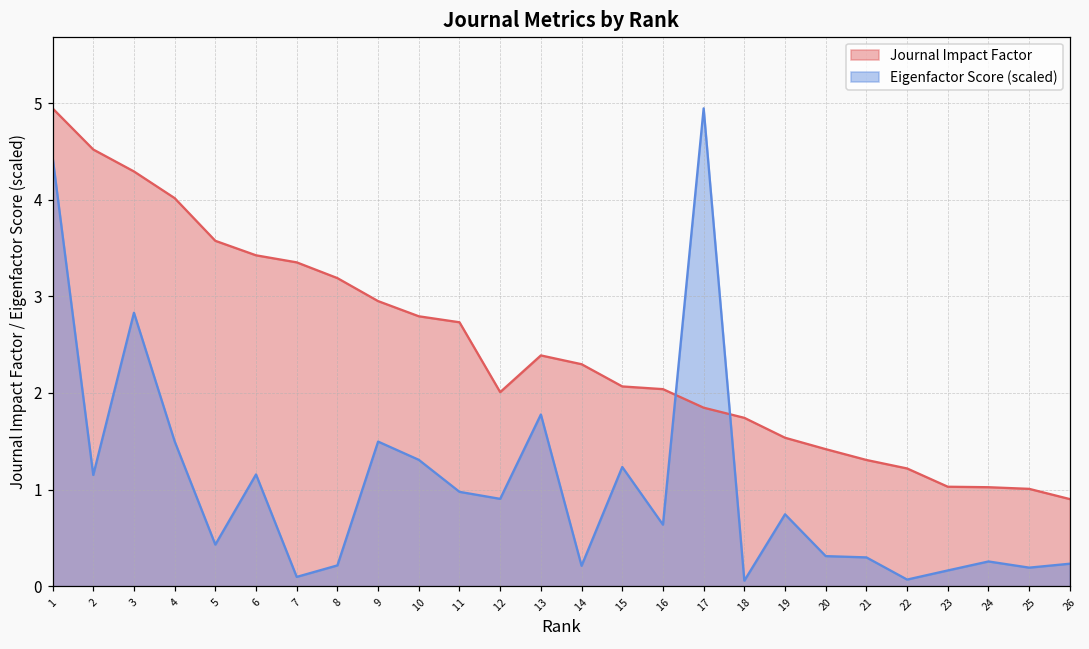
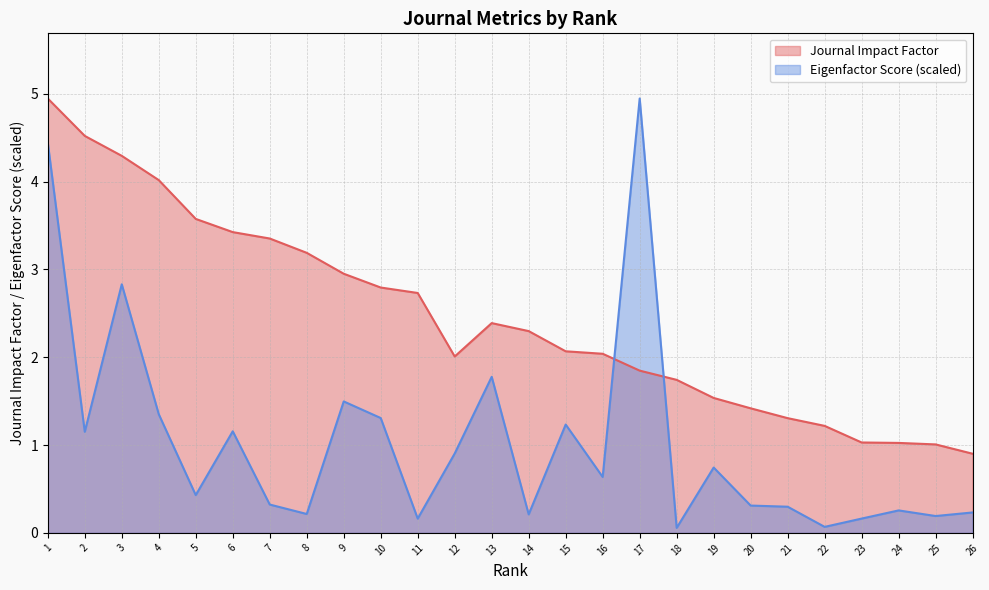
  {
    "Journal Impact Factor": {
      "1": 4.9,
      "2": 4.5,
      "3": 4.3,
      "4": 4.0,
      "5": 3.6,
      "6": 3.4,
      "7": 3.4,
      "8": 3.2,
      "9": 3.0,
      "10": 2.8,
      "11": 2.7,
      "12": 2.0,
      "13": 2.4,
      "14": 2.3,
      "15": 2.1,
      "16": 2.0,
      "17": 1.8,
      "18": 1.7,
      "19": 1.5,
      "20": 1.4,
      "21": 1.3,
      "22": 1.2,
      "23": 1.0,
      "24": 1.0,
      "25": 1.0,
      "26": 0.9
    },
    "Eigenfactor Score (scaled)": {
      "1": 4.4,
      "2": 1.2,
      "3": 2.8,
-     "4": 1.5,
+     "4": 1.4,
      "5": 0.4,
      "6": 1.2,
-     "7": 0.1,
+     "7": 0.3,
      "8": 0.2,
      "9": 1.5,
      "10": 1.3,
-     "11": 1.0,
+     "11": 0.2,
      "12": 0.9,
      "13": 1.8,
      "14": 0.2,
      "15": 1.2,
      "16": 0.6,
      "17": 4.9,
      "18": 0.1,
      "19": 0.7,
      "20": 0.3,
      "21": 0.3,
      "22": 0.1,
      "23": 0.2,
      "24": 0.3,
      "25": 0.2,
      "26": 0.2
    }
  }
